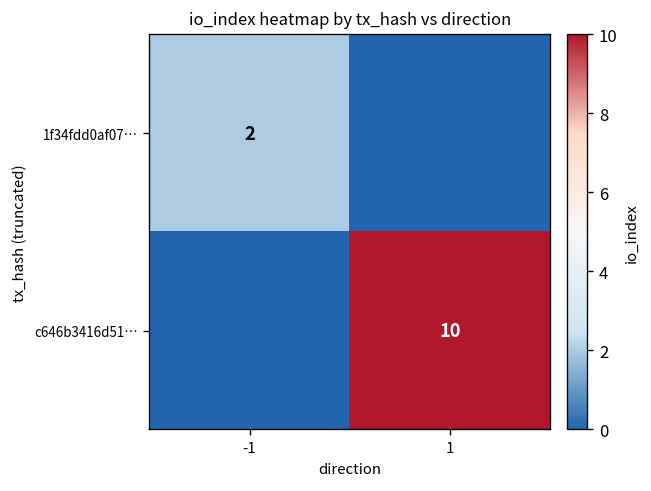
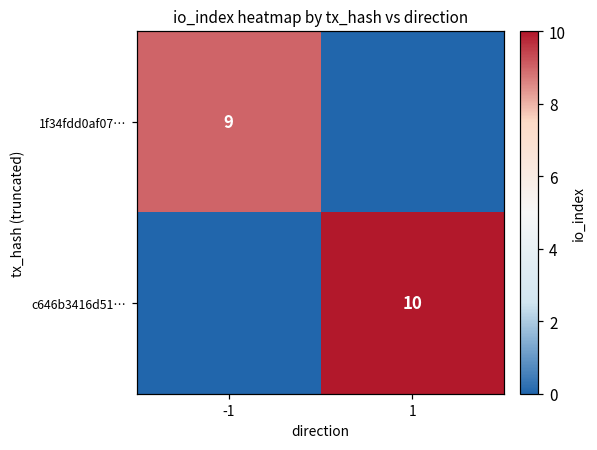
  {
    "1f34fdd0af07…": {
-     "-1": 2
+     "-1": 9
    },
    "c646b3416d51…": {
      "1": 10
    }
  }
